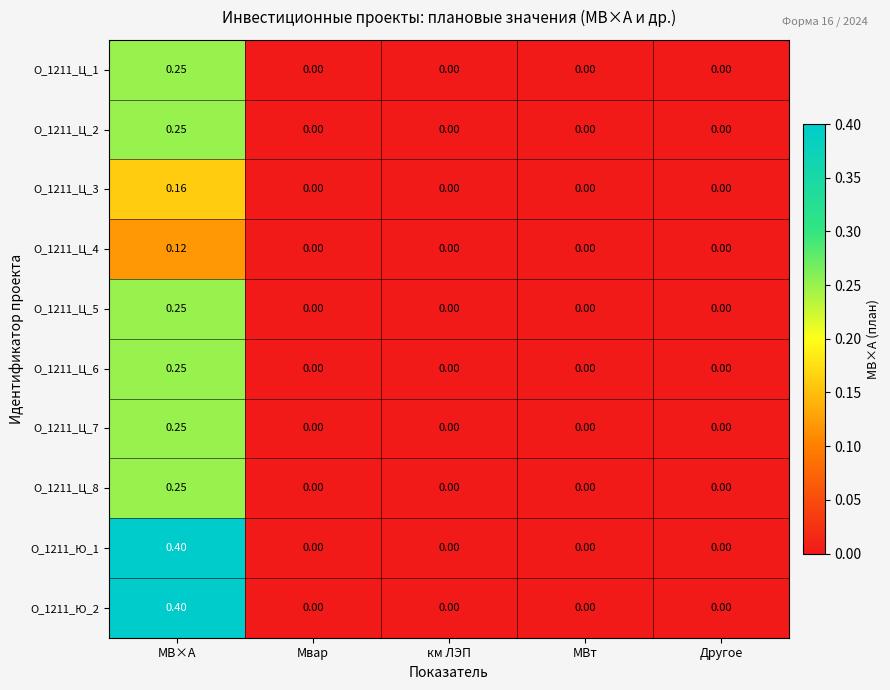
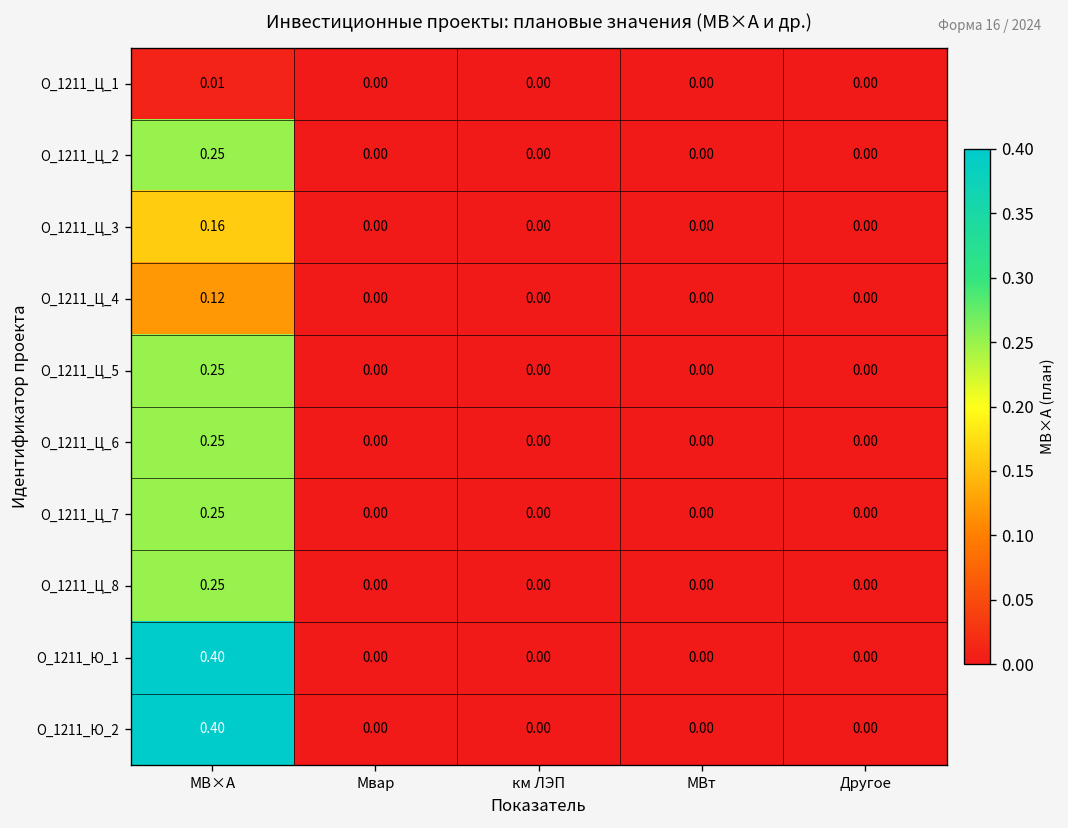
  {
    "О_1211_Ц_1": {
-     "МВ×А": 0.25,
+     "МВ×А": 0.01,
      "Мвар": 0.00,
      "км ЛЭП": 0.00,
      "МВт": 0.00,
      "Другое": 0.00
    },
    "О_1211_Ц_2": {
      "МВ×А": 0.25,
      "Мвар": 0.00,
      "км ЛЭП": 0.00,
      "МВт": 0.00,
      "Другое": 0.00
    },
    "О_1211_Ц_3": {
      "МВ×А": 0.16,
      "Мвар": 0.00,
      "км ЛЭП": 0.00,
      "МВт": 0.00,
      "Другое": 0.00
    },
    "О_1211_Ц_4": {
      "МВ×А": 0.12,
      "Мвар": 0.00,
      "км ЛЭП": 0.00,
      "МВт": 0.00,
      "Другое": 0.00
    },
    "О_1211_Ц_5": {
      "МВ×А": 0.25,
      "Мвар": 0.00,
      "км ЛЭП": 0.00,
      "МВт": 0.00,
      "Другое": 0.00
    },
    "О_1211_Ц_6": {
      "МВ×А": 0.25,
      "Мвар": 0.00,
      "км ЛЭП": 0.00,
      "МВт": 0.00,
      "Другое": 0.00
    },
    "О_1211_Ц_7": {
      "МВ×А": 0.25,
      "Мвар": 0.00,
      "км ЛЭП": 0.00,
      "МВт": 0.00,
      "Другое": 0.00
    },
    "О_1211_Ц_8": {
      "МВ×А": 0.25,
      "Мвар": 0.00,
      "км ЛЭП": 0.00,
      "МВт": 0.00,
      "Другое": 0.00
    },
    "О_1211_Ю_1": {
      "МВ×А": 0.40,
      "Мвар": 0.00,
      "км ЛЭП": 0.00,
      "МВт": 0.00,
      "Другое": 0.00
    },
    "О_1211_Ю_2": {
      "МВ×А": 0.40,
      "Мвар": 0.00,
      "км ЛЭП": 0.00,
      "МВт": 0.00,
      "Другое": 0.00
    }
  }
